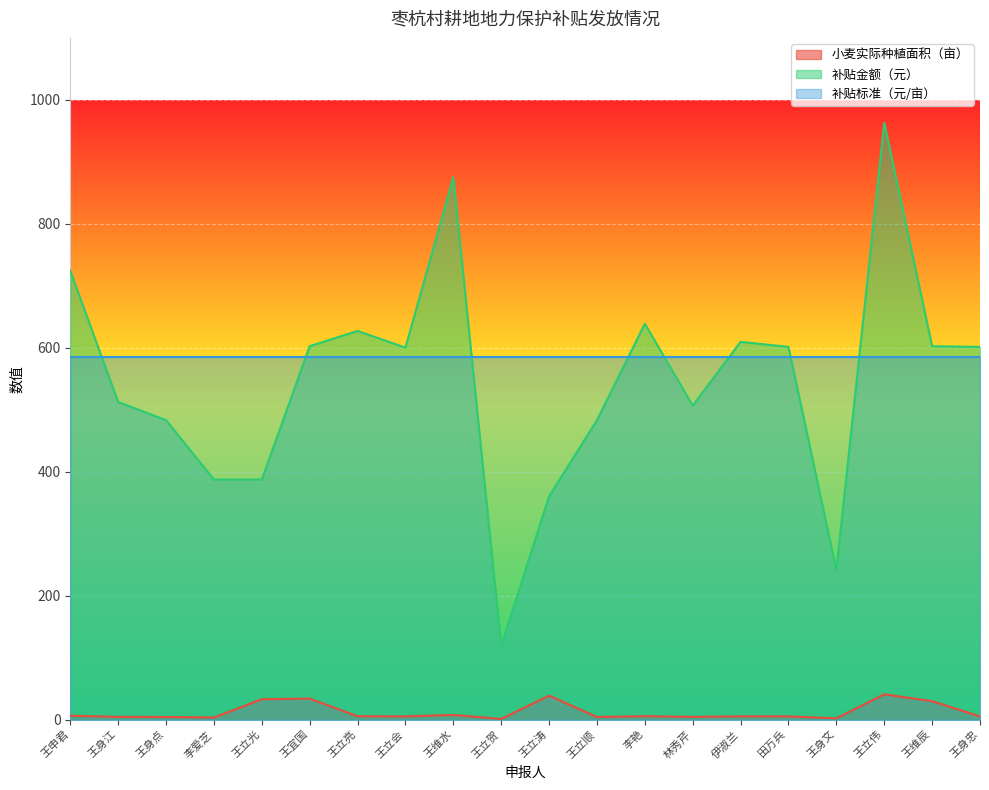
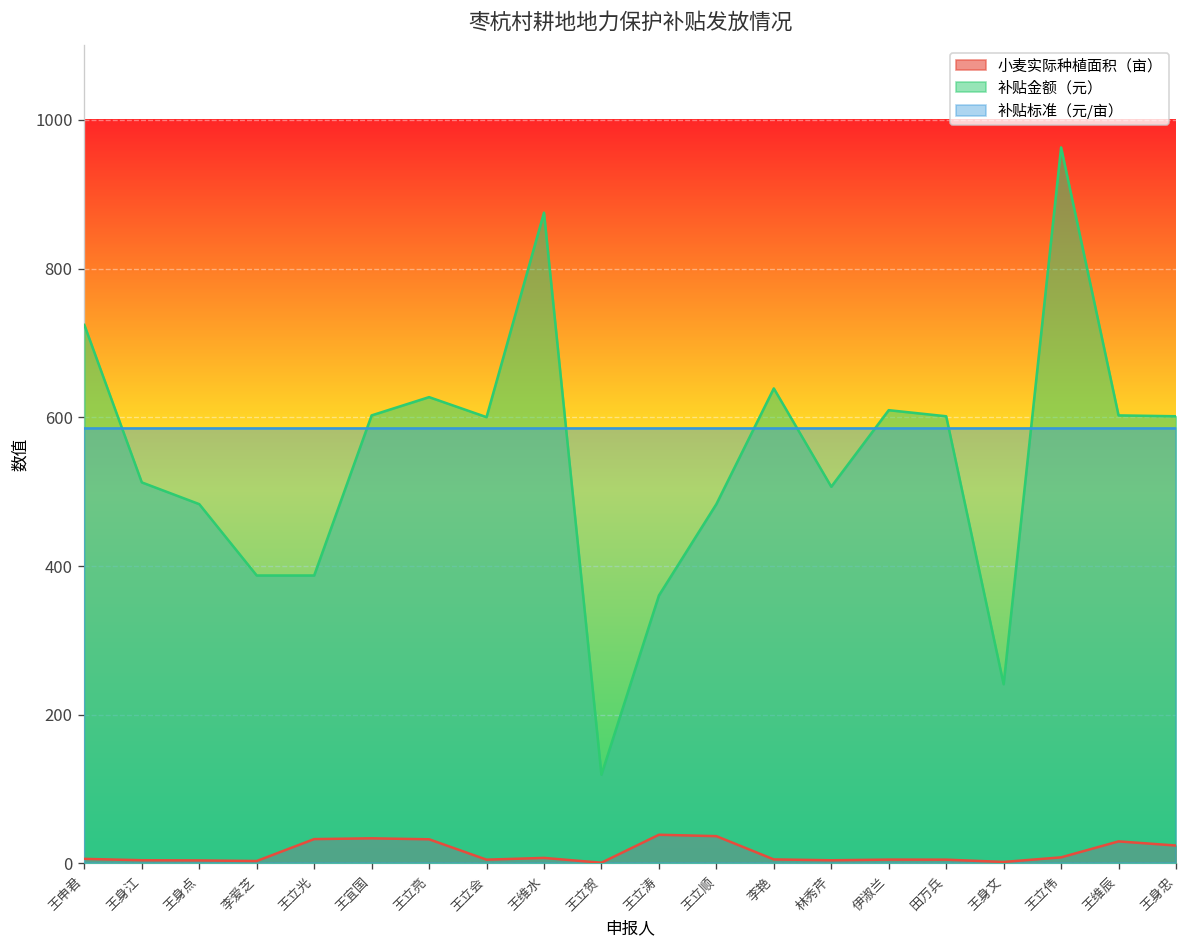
  {
    "小麦实际种植面积（亩）": {
      "王申君": 10,
      "王身江": 0,
      "王身点": 0,
      "李爱芝": 0,
      "王立光": 30,
      "王宜国": 30,
-     "王立亮": 10,
+     "王立亮": 30,
      "王立会": 10,
      "王维水": 10,
      "王立贺": 0,
      "王立涛": 40,
-     "王立顺": 0,
+     "王立顺": 40,
      "李艳": 10,
      "林秀芹": 0,
      "伊淑兰": 10,
      "田万兵": 10,
      "王身文": 0,
-     "王立伟": 40,
+     "王立伟": 10,
      "王维辰": 30,
-     "王身忠": 10
+     "王身忠": 20
    },
    "补贴金额（元）": {
      "王申君": 720,
      "王身江": 510,
      "王身点": 480,
      "李爱芝": 390,
      "王立光": 390,
      "王宜国": 600,
      "王立亮": 630,
      "王立会": 600,
      "王维水": 880,
      "王立贺": 120,
      "王立涛": 360,
      "王立顺": 480,
      "李艳": 640,
      "林秀芹": 510,
      "伊淑兰": 610,
      "田万兵": 600,
      "王身文": 240,
      "王立伟": 960,
      "王维辰": 600,
      "王身忠": 600
    },
    "补贴标准（元/亩）": {
      "王申君": 590,
      "王身江": 590,
      "王身点": 590,
      "李爱芝": 590,
      "王立光": 590,
      "王宜国": 590,
      "王立亮": 590,
      "王立会": 590,
      "王维水": 590,
      "王立贺": 590,
      "王立涛": 590,
      "王立顺": 590,
      "李艳": 590,
      "林秀芹": 590,
      "伊淑兰": 590,
      "田万兵": 590,
      "王身文": 590,
      "王立伟": 590,
      "王维辰": 590,
      "王身忠": 590
    }
  }
